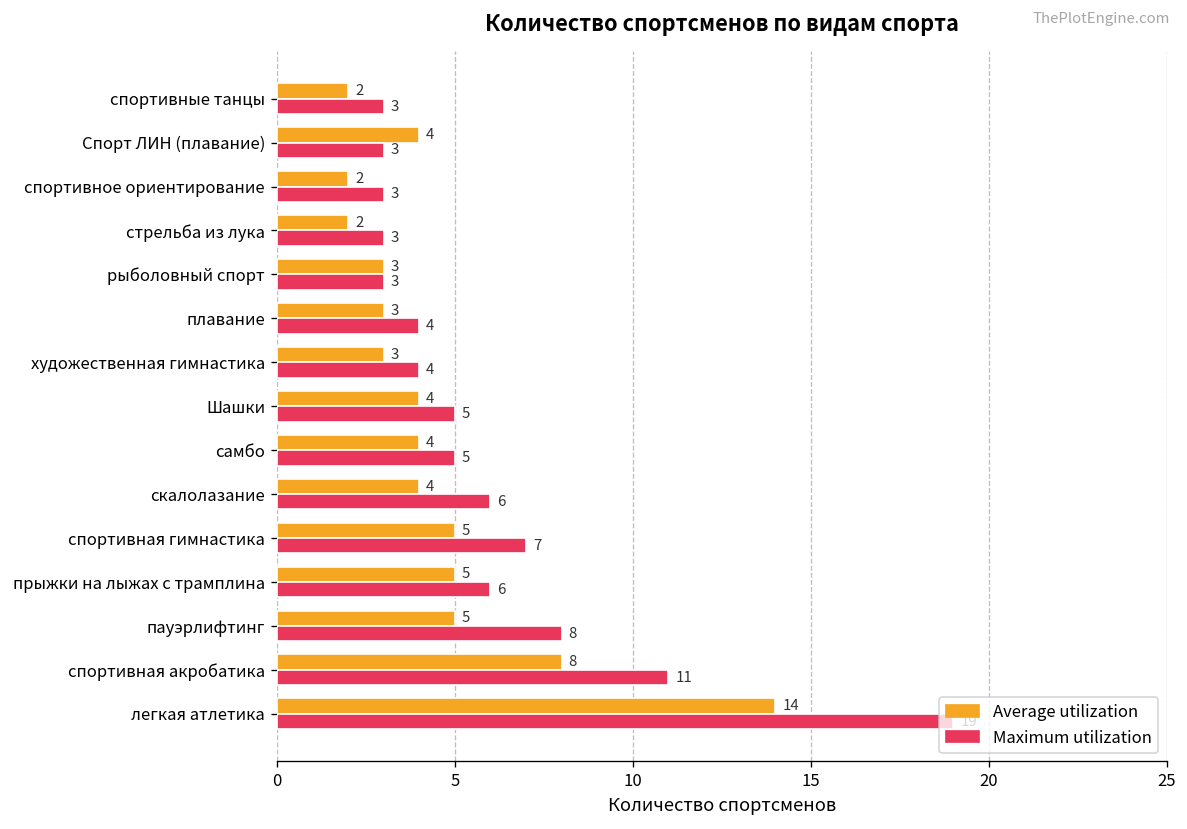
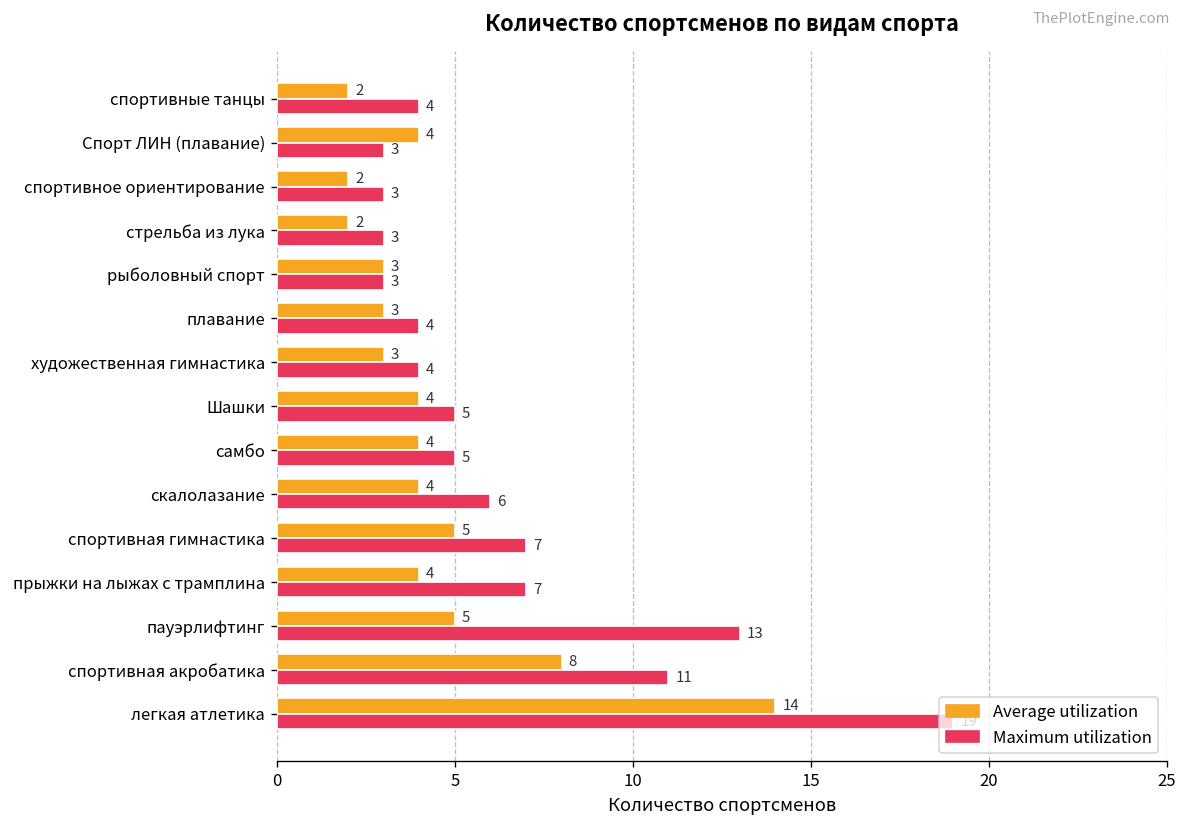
  {
    "Average utilization": {
      "спортивные танцы": 2,
      "Спорт ЛИН (плавание)": 4,
      "спортивное ориентирование": 2,
      "стрельба из лука": 2,
      "рыболовный спорт": 3,
      "плавание": 3,
      "художественная гимнастика": 3,
      "Шашки": 4,
      "самбо": 4,
      "скалолазание": 4,
      "спортивная гимнастика": 5,
-     "прыжки на лыжах с трамплина": 5,
+     "прыжки на лыжах с трамплина": 4,
      "пауэрлифтинг": 5,
      "спортивная акробатика": 8,
      "легкая атлетика": 14
    },
    "Maximum utilization": {
-     "спортивные танцы": 3,
+     "спортивные танцы": 4,
      "Спорт ЛИН (плавание)": 3,
      "спортивное ориентирование": 3,
      "стрельба из лука": 3,
      "рыболовный спорт": 3,
      "плавание": 4,
      "художественная гимнастика": 4,
      "Шашки": 5,
      "самбо": 5,
      "скалолазание": 6,
      "спортивная гимнастика": 7,
-     "прыжки на лыжах с трамплина": 6,
-     "пауэрлифтинг": 8,
+     "прыжки на лыжах с трамплина": 7,
+     "пауэрлифтинг": 13,
      "спортивная акробатика": 11
    }
  }
